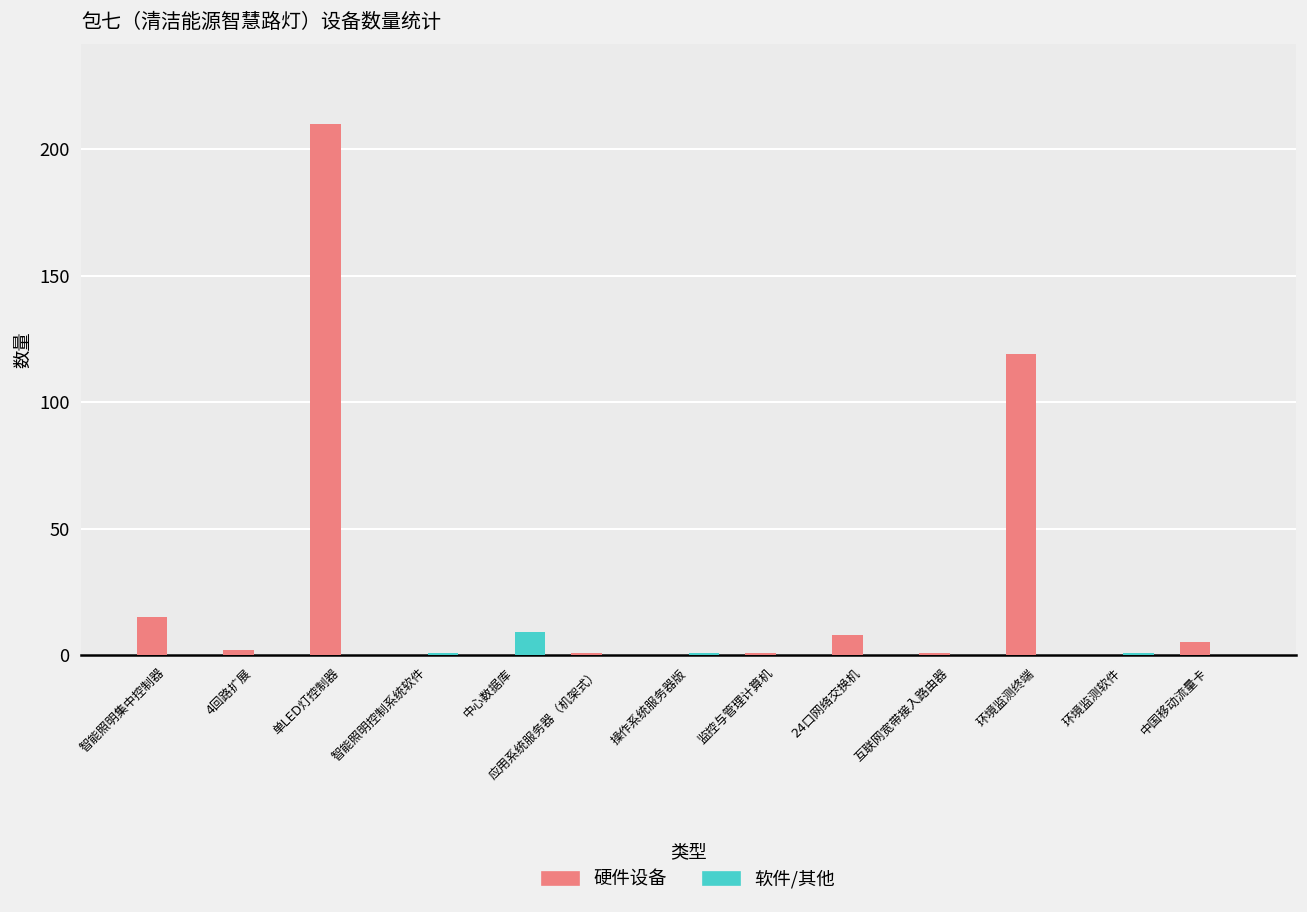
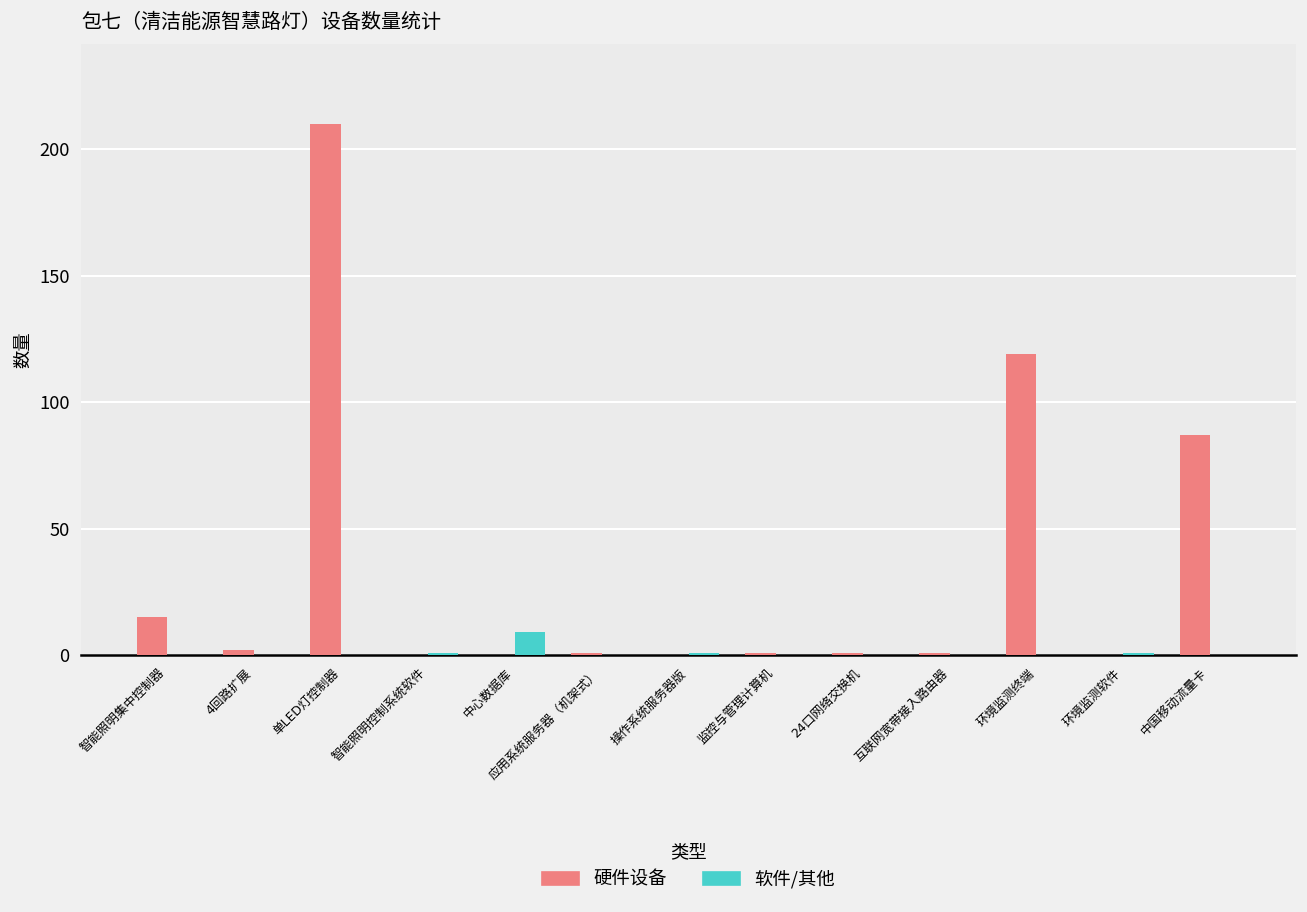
  {
    "硬件设备": {
      "智能照明集中控制器": 15,
      "4回路扩展": 2,
      "单LED灯控制器": 210,
      "智能照明控制系统软件": 0,
      "中心数据库": 0,
      "操作系统服务器版": 0,
-     "24口网络交换机": 8,
+     "24口网络交换机": 1,
      "环境监测终端": 119,
      "环境监测软件": 0,
-     "中国移动流量卡": 5
+     "中国移动流量卡": 87
    },
    "软件/其他": {
      "智能照明集中控制器": 0,
      "4回路扩展": 0,
      "单LED灯控制器": 0,
      "中心数据库": 9,
      "应用系统服务器（机架式）": 0,
      "监控与管理计算机": 0,
      "24口网络交换机": 0,
      "互联网宽带接入路由器": 0,
      "环境监测终端": 0,
      "中国移动流量卡": 0
    }
  }
